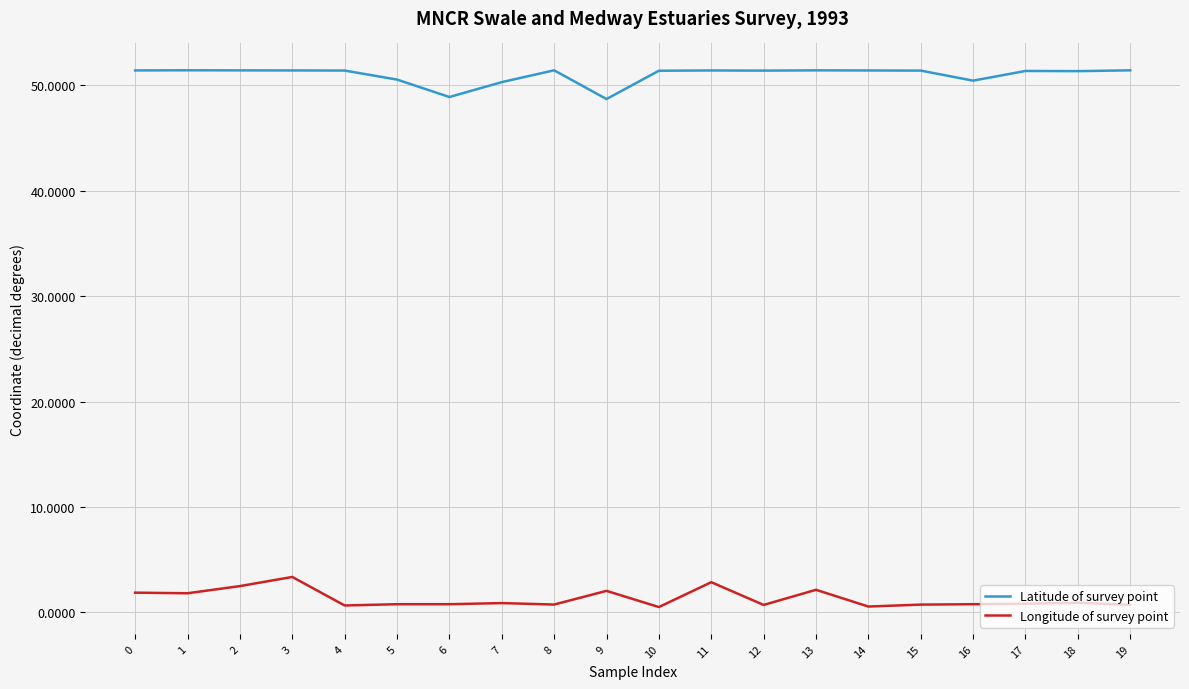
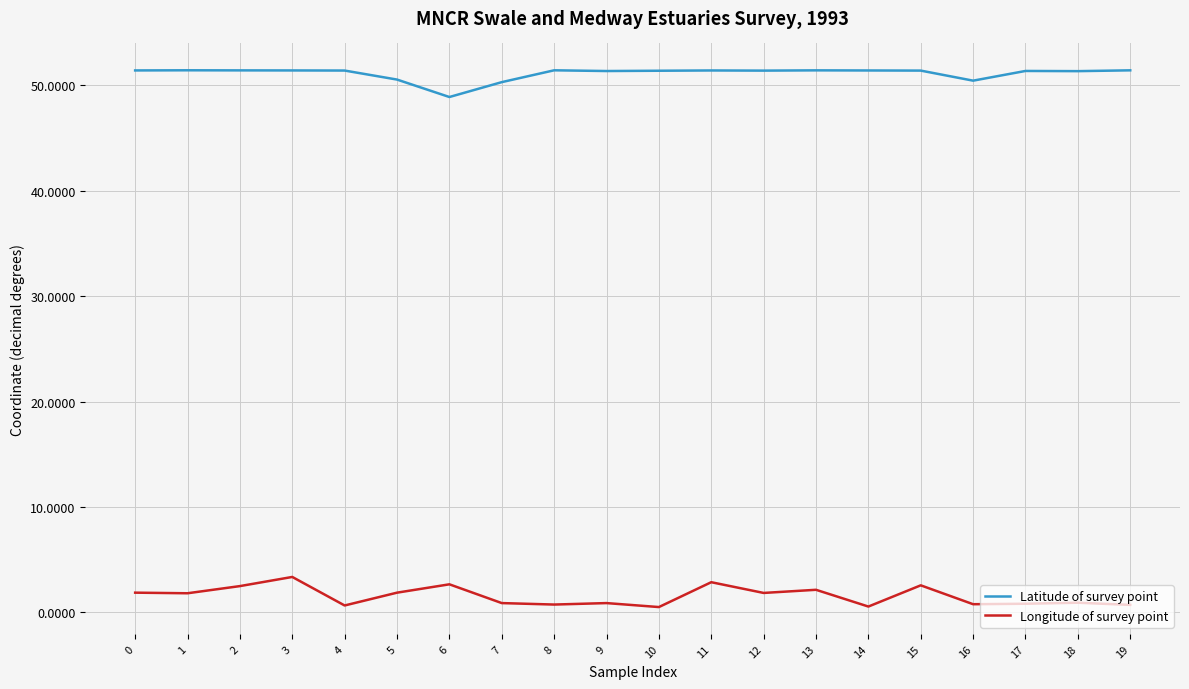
  {
    "Latitude of survey point": {
      "0": 51.4,
      "1": 51.4,
      "2": 51.4,
      "3": 51.4,
      "4": 51.4,
      "5": 50.5,
      "6": 48.9,
      "7": 50.3,
      "8": 51.4,
-     "9": 48.7,
+     "9": 51.4,
      "10": 51.4,
      "11": 51.4,
      "12": 51.4,
      "13": 51.4,
      "14": 51.4,
      "15": 51.4,
      "16": 50.4,
      "17": 51.4,
      "18": 51.3,
      "19": 51.4
    },
    "Longitude of survey point": {
      "0": 1.9,
      "1": 1.8,
      "2": 2.5,
      "3": 3.4,
      "4": 0.6,
-     "5": 0.8,
-     "6": 0.8,
+     "5": 1.9,
+     "6": 2.7,
      "7": 0.9,
      "8": 0.7,
-     "9": 2.0,
+     "9": 0.9,
      "10": 0.5,
      "11": 2.9,
-     "12": 0.7,
+     "12": 1.8,
      "13": 2.1,
      "14": 0.5,
-     "15": 0.7,
+     "15": 2.6,
      "16": 0.8
    }
  }
